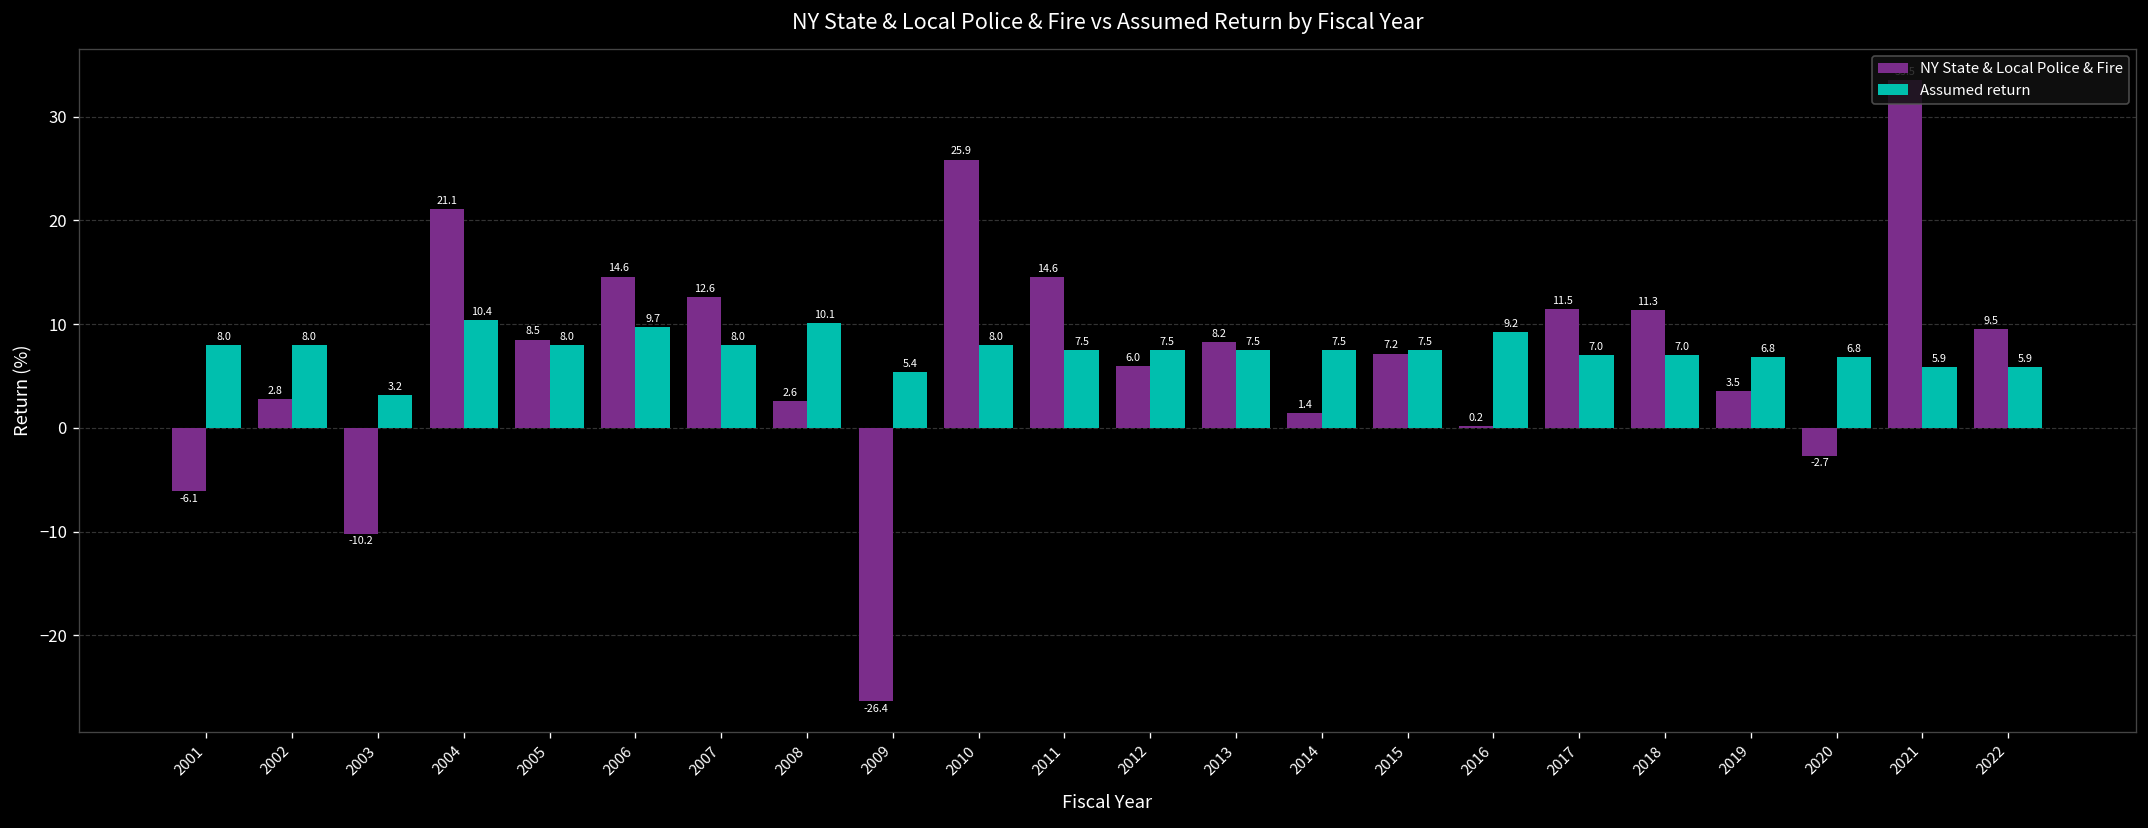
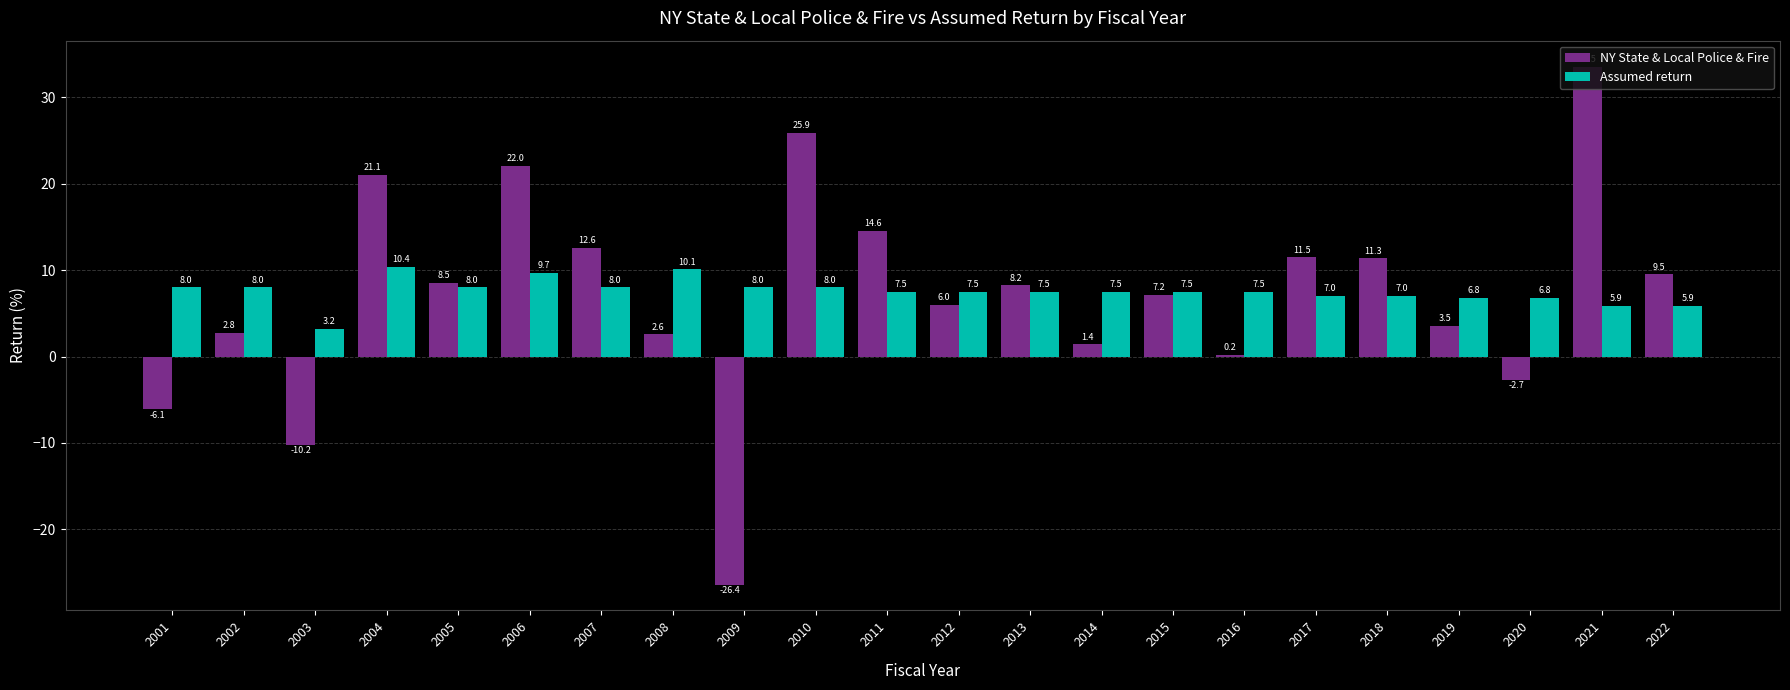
  {
    "NY State & Local Police & Fire": {
      "2001": -6.1,
      "2002": 2.8,
      "2003": -10.2,
      "2004": 21.1,
      "2005": 8.5,
-     "2006": 14.6,
+     "2006": 22.0,
      "2007": 12.6,
      "2008": 2.6,
      "2009": -26.4,
      "2010": 25.9,
      "2011": 14.6,
      "2012": 6.0,
      "2013": 8.2,
      "2014": 1.4,
      "2015": 7.2,
      "2016": 0.2,
      "2017": 11.5,
      "2018": 11.3,
      "2019": 3.5,
      "2020": -2.7,
      "2022": 9.5
    },
    "Assumed return": {
      "2001": 8.0,
      "2002": 8.0,
      "2003": 3.2,
      "2004": 10.4,
      "2005": 8.0,
      "2006": 9.7,
      "2007": 8.0,
      "2008": 10.1,
-     "2009": 5.4,
+     "2009": 8.0,
      "2010": 8.0,
      "2011": 7.5,
      "2012": 7.5,
      "2013": 7.5,
      "2014": 7.5,
      "2015": 7.5,
-     "2016": 9.2,
+     "2016": 7.5,
      "2017": 7.0,
      "2018": 7.0,
      "2019": 6.8,
      "2020": 6.8,
      "2021": 5.9,
      "2022": 5.9
    }
  }
